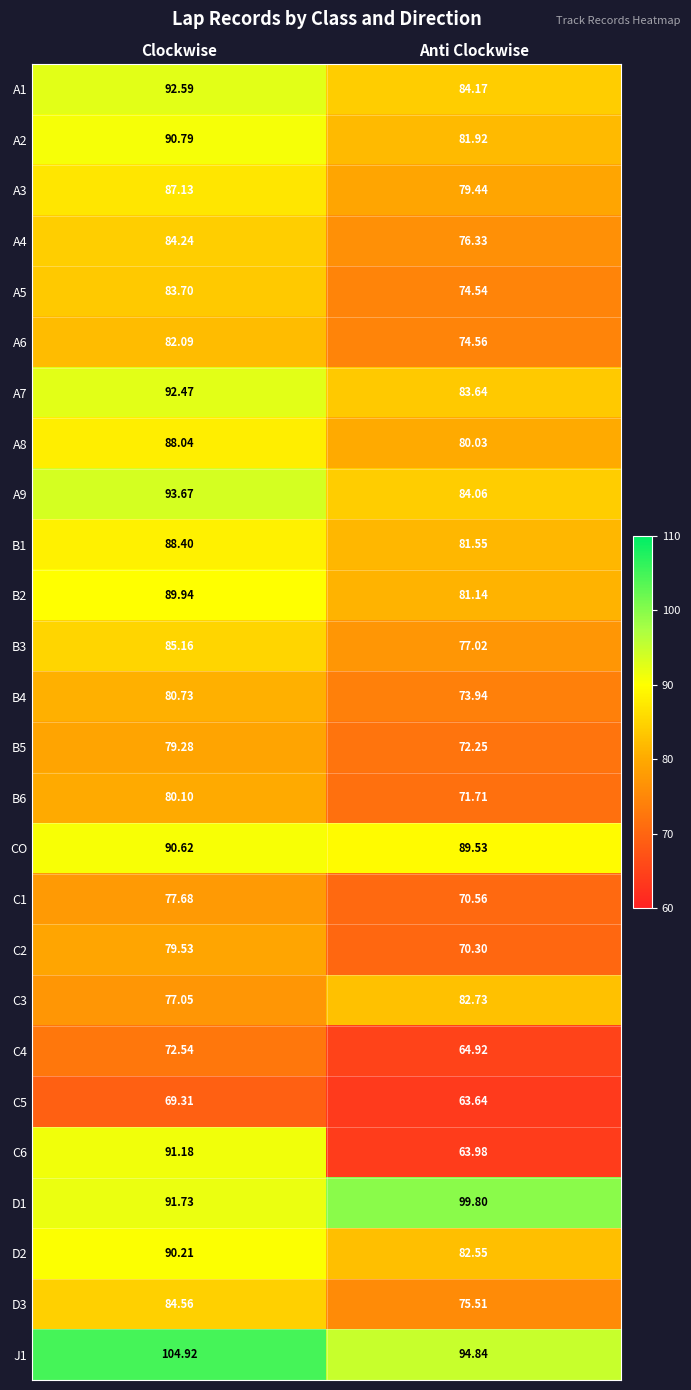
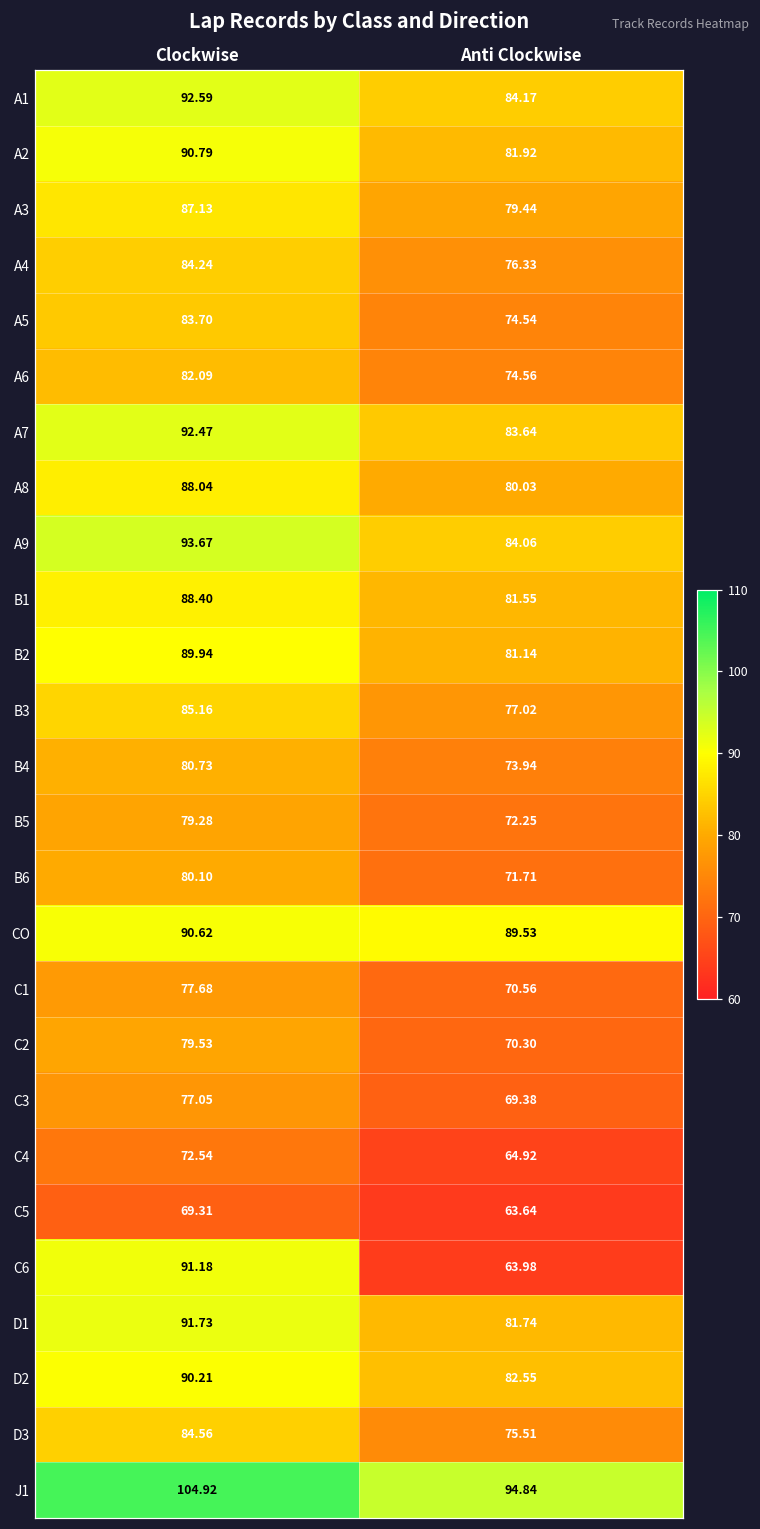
  {
    "A1": {
      "Clockwise": 92.59,
      "Anti Clockwise": 84.17
    },
    "A2": {
      "Clockwise": 90.79,
      "Anti Clockwise": 81.92
    },
    "A3": {
      "Clockwise": 87.13,
      "Anti Clockwise": 79.44
    },
    "A4": {
      "Clockwise": 84.24,
      "Anti Clockwise": 76.33
    },
    "A5": {
      "Clockwise": 83.70,
      "Anti Clockwise": 74.54
    },
    "A6": {
      "Clockwise": 82.09,
      "Anti Clockwise": 74.56
    },
    "A7": {
      "Clockwise": 92.47,
      "Anti Clockwise": 83.64
    },
    "A8": {
      "Clockwise": 88.04,
      "Anti Clockwise": 80.03
    },
    "A9": {
      "Clockwise": 93.67,
      "Anti Clockwise": 84.06
    },
    "B1": {
      "Clockwise": 88.40,
      "Anti Clockwise": 81.55
    },
    "B2": {
      "Clockwise": 89.94,
      "Anti Clockwise": 81.14
    },
    "B3": {
      "Clockwise": 85.16,
      "Anti Clockwise": 77.02
    },
    "B4": {
      "Clockwise": 80.73,
      "Anti Clockwise": 73.94
    },
    "B5": {
      "Clockwise": 79.28,
      "Anti Clockwise": 72.25
    },
    "B6": {
      "Clockwise": 80.10,
      "Anti Clockwise": 71.71
    },
    "CO": {
      "Clockwise": 90.62,
      "Anti Clockwise": 89.53
    },
    "C1": {
      "Clockwise": 77.68,
      "Anti Clockwise": 70.56
    },
    "C2": {
      "Clockwise": 79.53,
      "Anti Clockwise": 70.30
    },
    "C3": {
      "Clockwise": 77.05,
-     "Anti Clockwise": 82.73
+     "Anti Clockwise": 69.38
    },
    "C4": {
      "Clockwise": 72.54,
      "Anti Clockwise": 64.92
    },
    "C5": {
      "Clockwise": 69.31,
      "Anti Clockwise": 63.64
    },
    "C6": {
      "Clockwise": 91.18,
      "Anti Clockwise": 63.98
    },
    "D1": {
      "Clockwise": 91.73,
-     "Anti Clockwise": 99.80
+     "Anti Clockwise": 81.74
    },
    "D2": {
      "Clockwise": 90.21,
      "Anti Clockwise": 82.55
    },
    "D3": {
      "Clockwise": 84.56,
      "Anti Clockwise": 75.51
    },
    "J1": {
      "Clockwise": 104.92,
      "Anti Clockwise": 94.84
    }
  }
